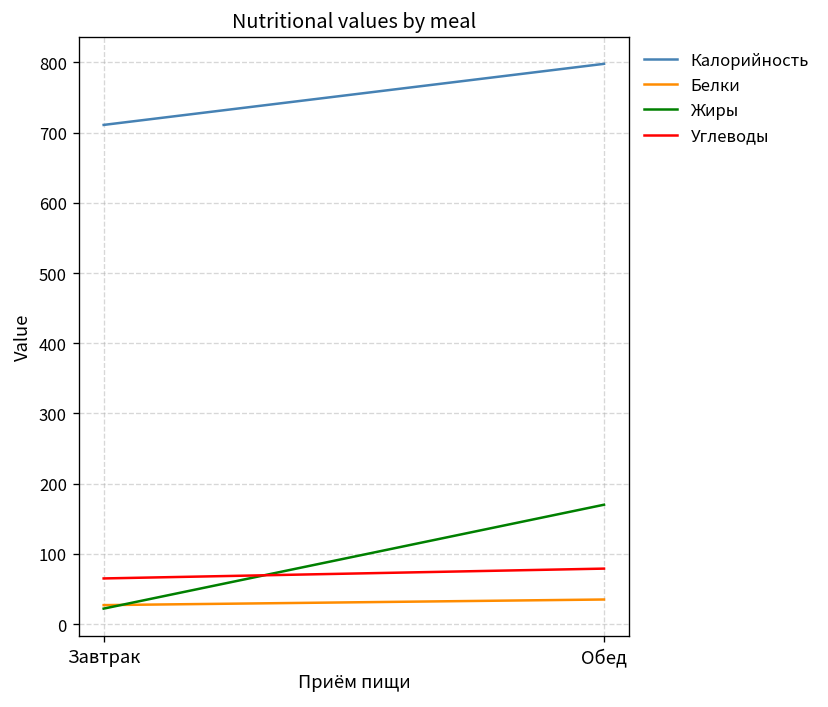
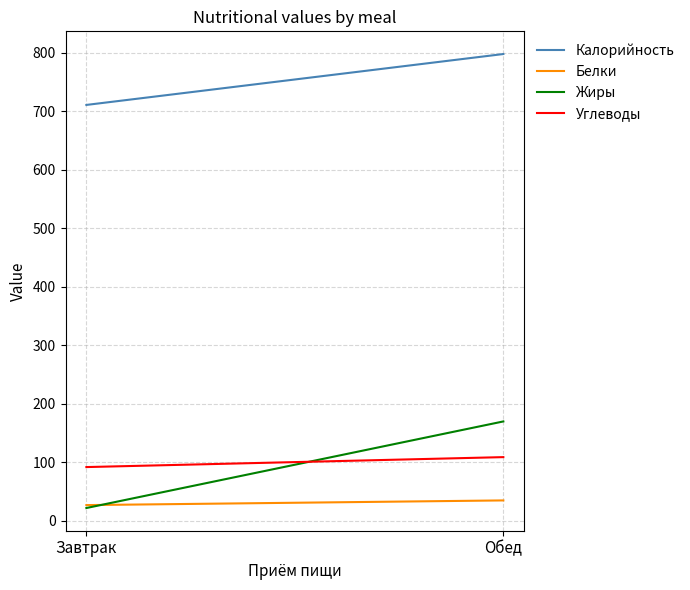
  {
    "Калорийность": {
      "Завтрак": 710,
      "Обед": 800
    },
    "Белки": {
      "Завтрак": 30,
      "Обед": 40
    },
    "Жиры": {
      "Завтрак": 20,
      "Обед": 170
    },
    "Углеводы": {
-     "Завтрак": 70,
-     "Обед": 80
+     "Завтрак": 90,
+     "Обед": 110
    }
  }
